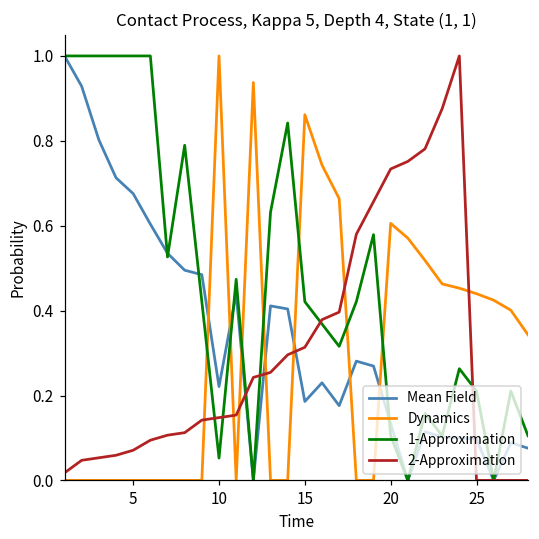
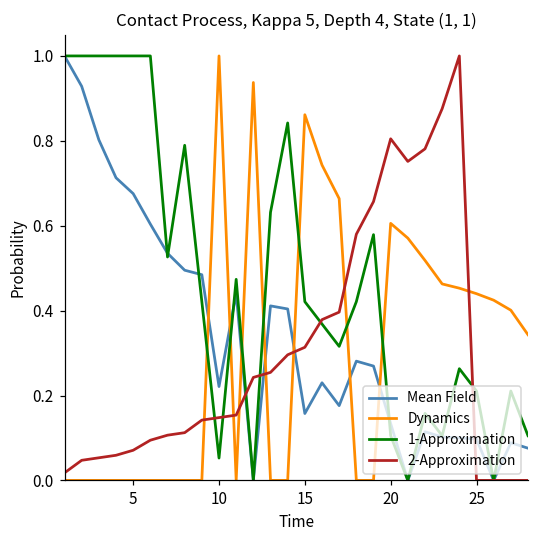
  {
    "Mean Field": {
      "5": 0.68,
      "10": 0.22,
-     "15": 0.19
+     "15": 0.16
    },
    "Dynamics": {
      "5": 0.00,
      "10": 1.00,
      "15": 0.86,
      "20": 0.61,
      "25": 0.44
    },
    "1-Approximation": {
      "5": 1.00,
      "10": 0.05,
      "15": 0.42
    },
    "2-Approximation": {
      "5": 0.07,
      "10": 0.15,
      "15": 0.31,
-     "20": 0.73,
+     "20": 0.80,
      "25": 0.00
    }
  }
